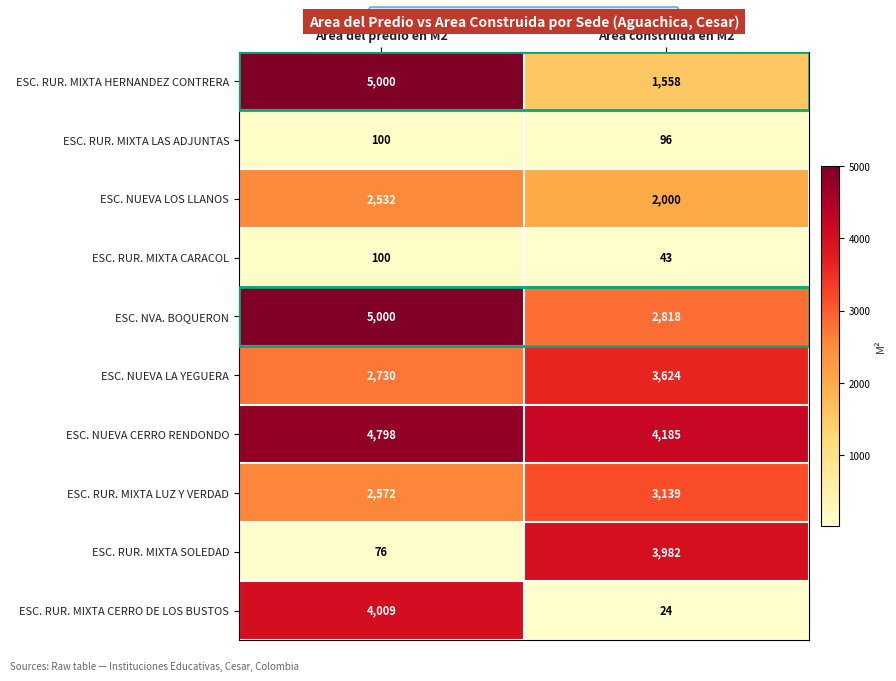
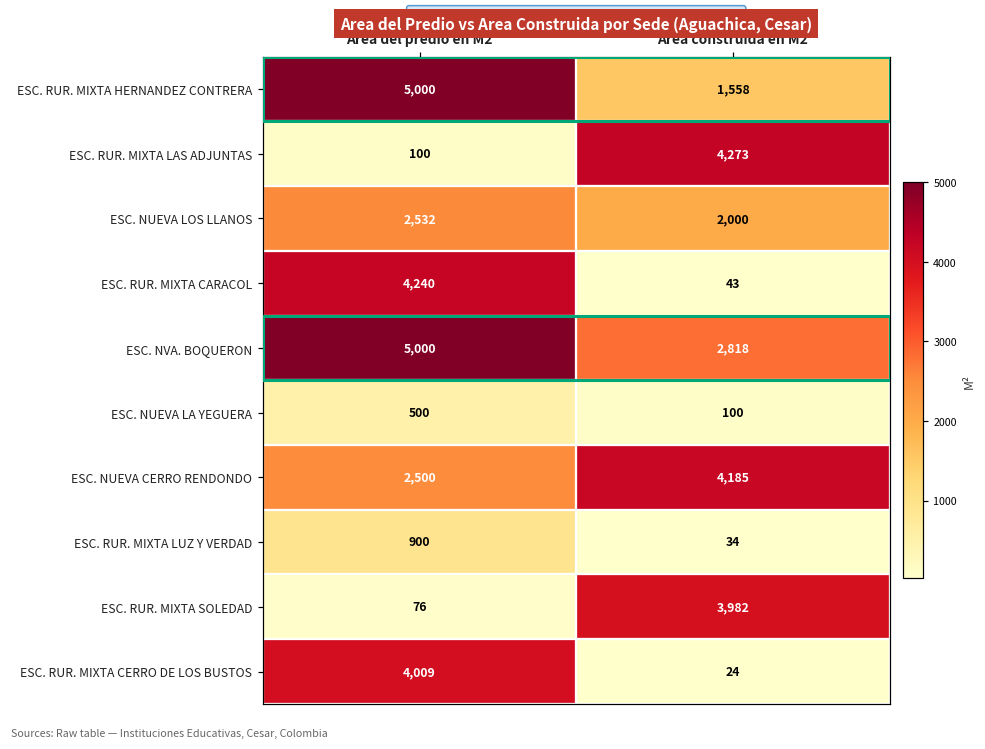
  {
    "ESC. RUR. MIXTA HERNANDEZ CONTRERA": {
      "Area del predio en M2": "5,000",
      "Area construida en M2": "1,558"
    },
    "ESC. RUR. MIXTA LAS ADJUNTAS": {
      "Area del predio en M2": "100",
-     "Area construida en M2": "96"
+     "Area construida en M2": "4,273"
    },
    "ESC. NUEVA LOS LLANOS": {
      "Area del predio en M2": "2,532",
      "Area construida en M2": "2,000"
    },
    "ESC. RUR. MIXTA CARACOL": {
-     "Area del predio en M2": "100",
+     "Area del predio en M2": "4,240",
      "Area construida en M2": "43"
    },
    "ESC. NVA. BOQUERON": {
      "Area del predio en M2": "5,000",
      "Area construida en M2": "2,818"
    },
    "ESC. NUEVA LA YEGUERA": {
-     "Area del predio en M2": "2,730",
-     "Area construida en M2": "3,624"
+     "Area del predio en M2": "500",
+     "Area construida en M2": "100"
    },
    "ESC. NUEVA CERRO RENDONDO": {
-     "Area del predio en M2": "4,798",
+     "Area del predio en M2": "2,500",
      "Area construida en M2": "4,185"
    },
    "ESC. RUR. MIXTA LUZ Y VERDAD": {
-     "Area del predio en M2": "2,572",
-     "Area construida en M2": "3,139"
+     "Area del predio en M2": "900",
+     "Area construida en M2": "34"
    },
    "ESC. RUR. MIXTA SOLEDAD": {
      "Area del predio en M2": "76",
      "Area construida en M2": "3,982"
    },
    "ESC. RUR. MIXTA CERRO DE LOS BUSTOS": {
      "Area del predio en M2": "4,009",
      "Area construida en M2": "24"
    }
  }
